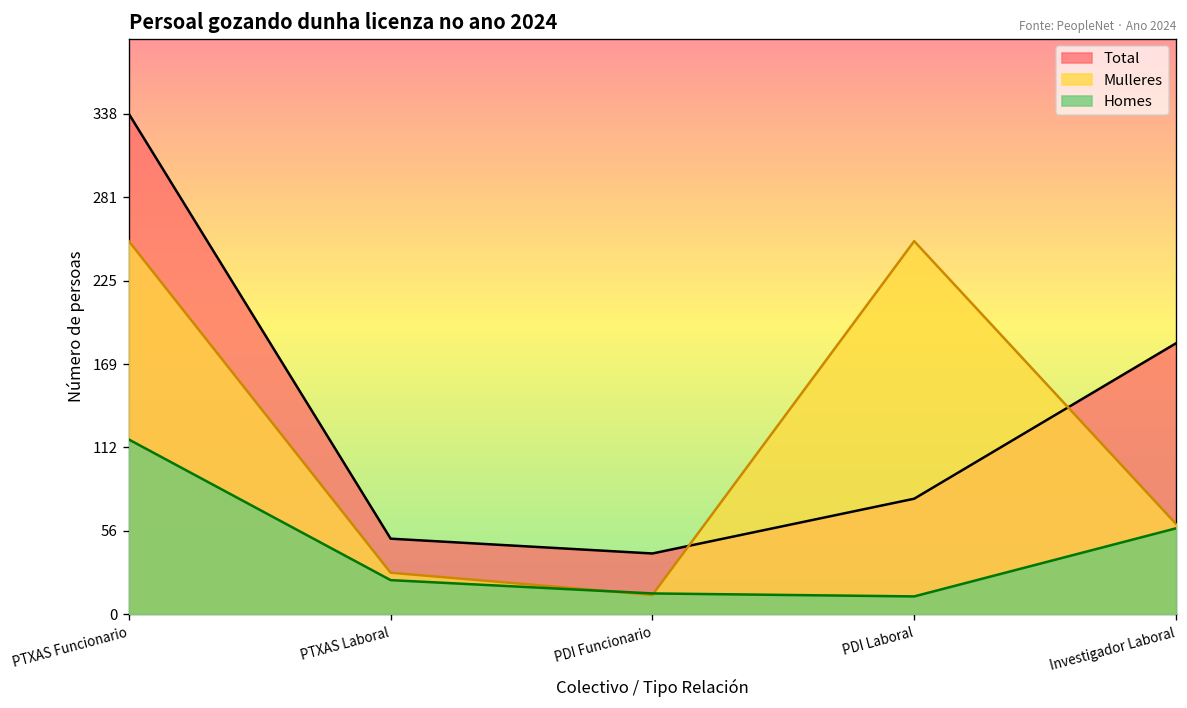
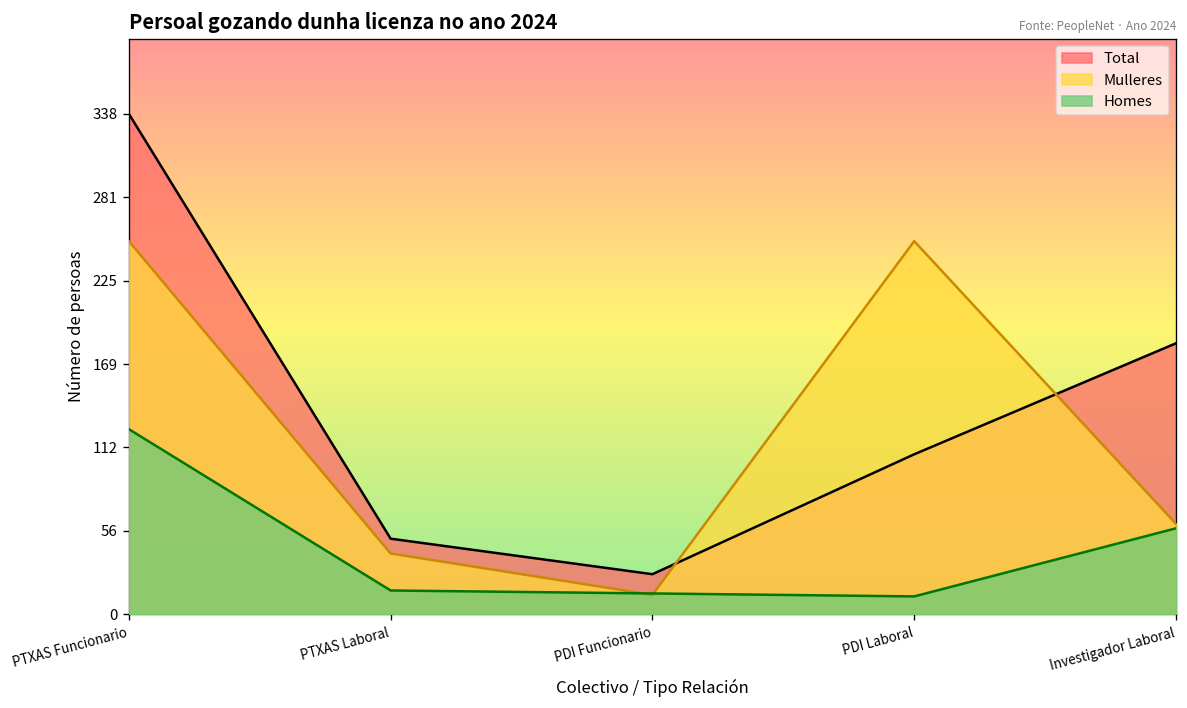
  {
    "Total": {
      "PTXAS Funcionario": 338,
      "PTXAS Laboral": 51,
-     "PDI Funcionario": 41,
-     "PDI Laboral": 78,
+     "PDI Funcionario": 27,
+     "PDI Laboral": 108,
      "Investigador Laboral": 183
    },
    "Mulleres": {
      "PTXAS Funcionario": 252,
-     "PTXAS Laboral": 28,
+     "PTXAS Laboral": 41,
      "PDI Laboral": 252,
      "Investigador Laboral": 61
    },
    "Homes": {
-     "PTXAS Funcionario": 118,
-     "PTXAS Laboral": 23,
+     "PTXAS Funcionario": 125,
+     "PTXAS Laboral": 16,
      "PDI Laboral": 12,
      "Investigador Laboral": 58
    }
  }
